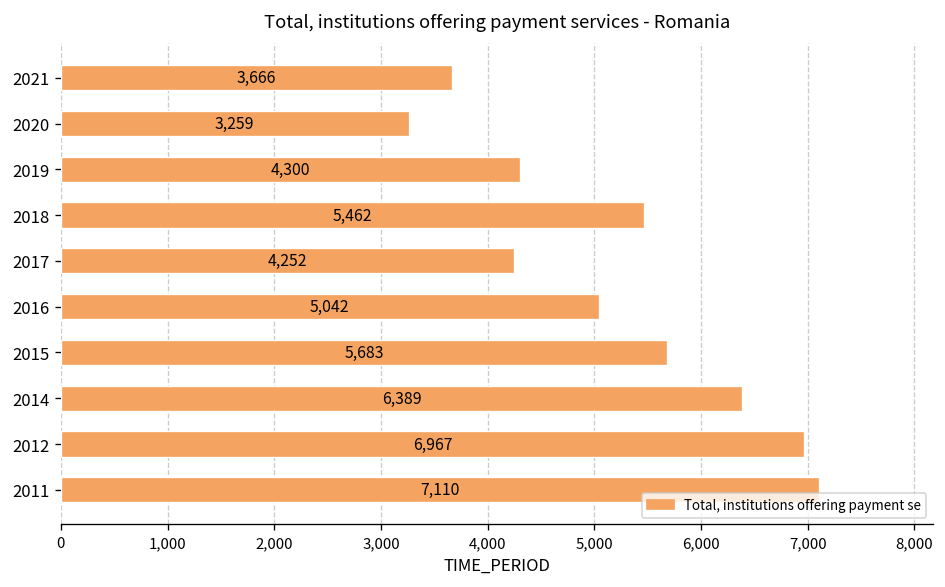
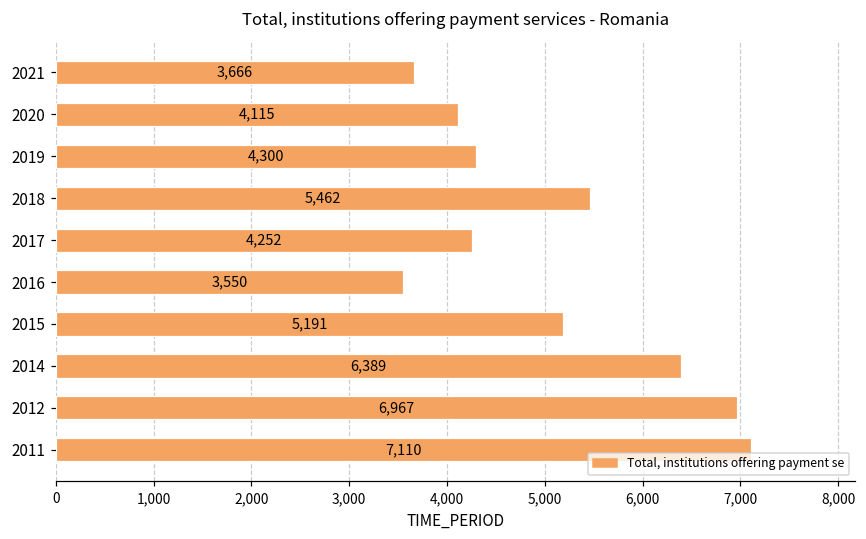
  {
    "2021": "3,666",
-   "2020": "3,259",
+   "2020": "4,115",
    "2019": "4,300",
    "2018": "5,462",
    "2017": "4,252",
-   "2016": "5,042",
-   "2015": "5,683",
+   "2016": "3,550",
+   "2015": "5,191",
    "2014": "6,389",
    "2012": "6,967",
    "2011": "7,110"
  }
